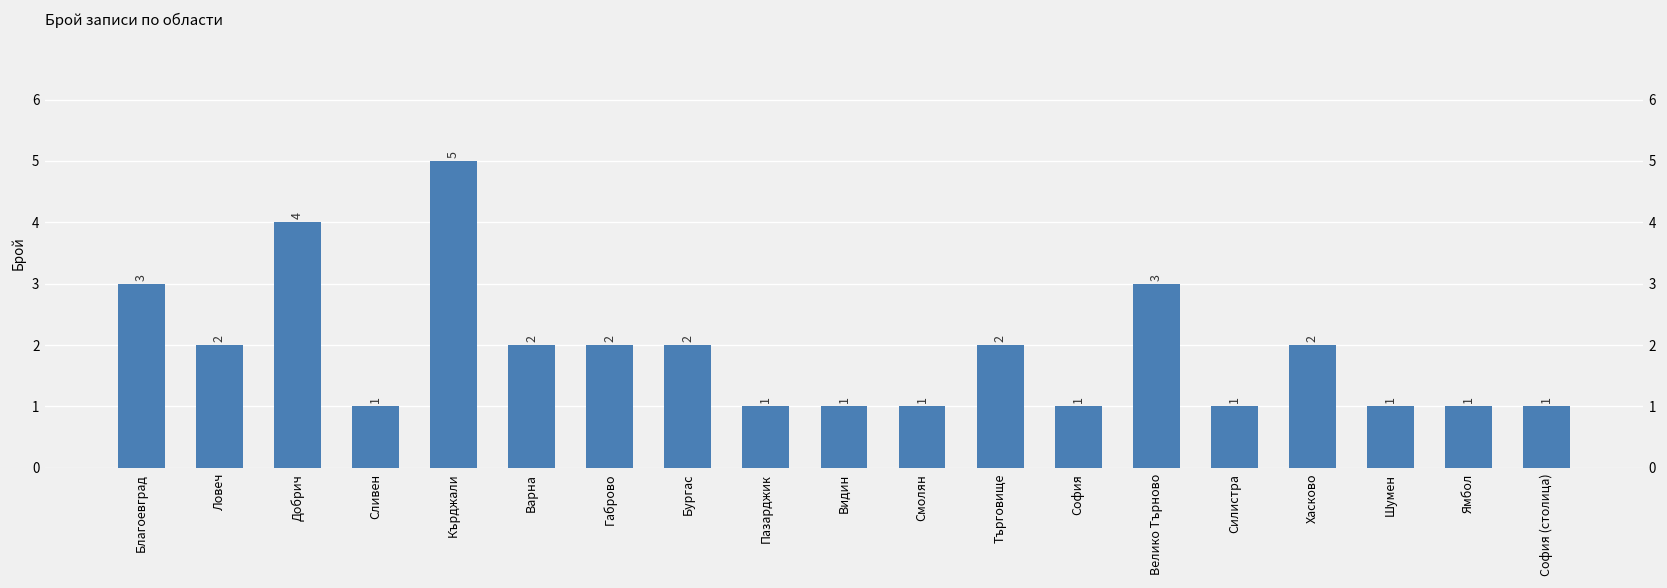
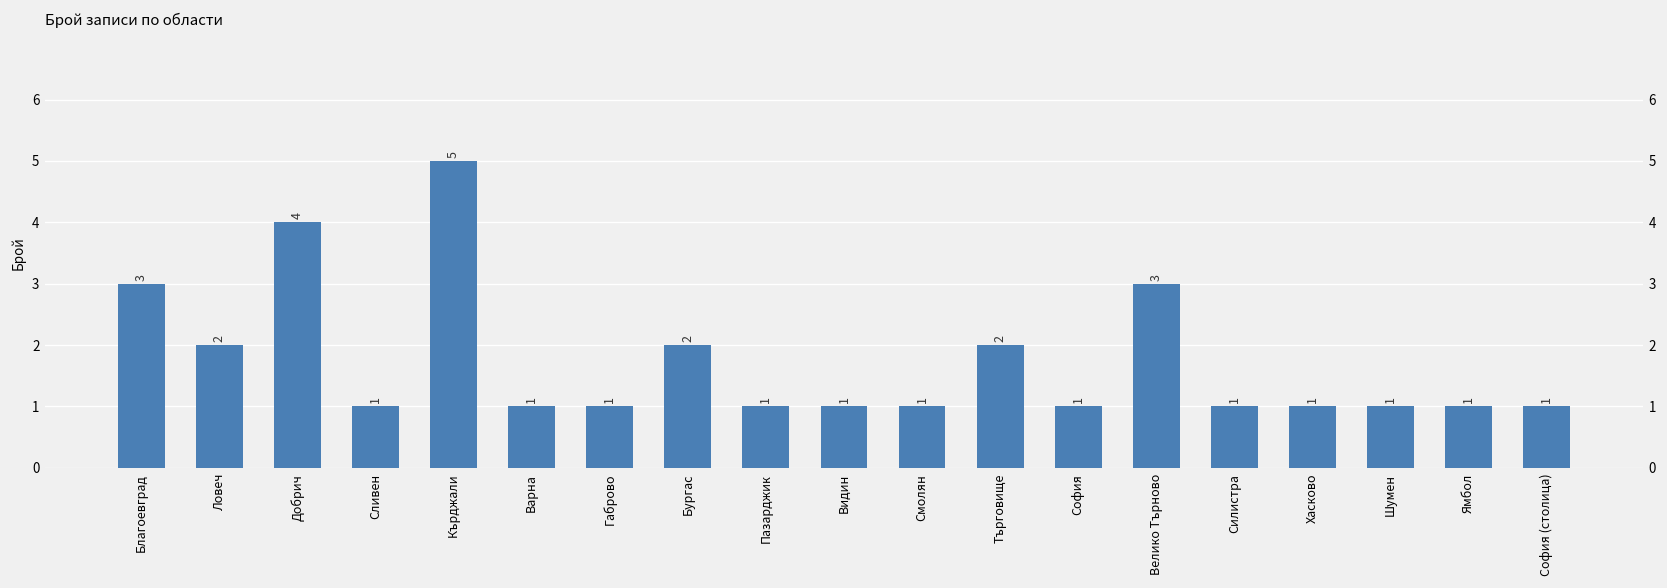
  {
    "Благоевград": 3,
    "Ловеч": 2,
    "Добрич": 4,
    "Сливен": 1,
    "Кърджали": 5,
-   "Варна": 2,
-   "Габрово": 2,
+   "Варна": 1,
+   "Габрово": 1,
    "Бургас": 2,
    "Пазарджик": 1,
    "Видин": 1,
    "Смолян": 1,
    "Търговище": 2,
    "София": 1,
    "Велико Търново": 3,
    "Силистра": 1,
-   "Хасково": 2,
+   "Хасково": 1,
    "Шумен": 1,
    "Ямбол": 1,
    "София (столица)": 1
  }
